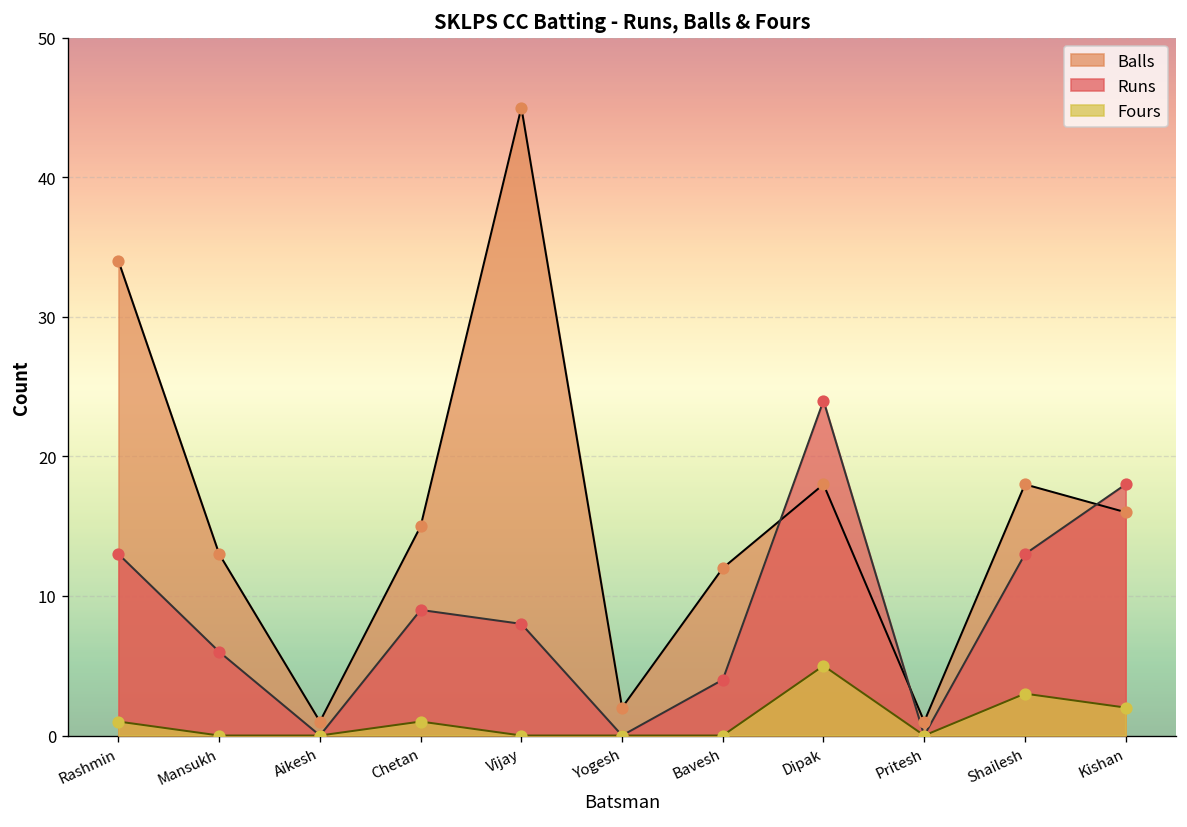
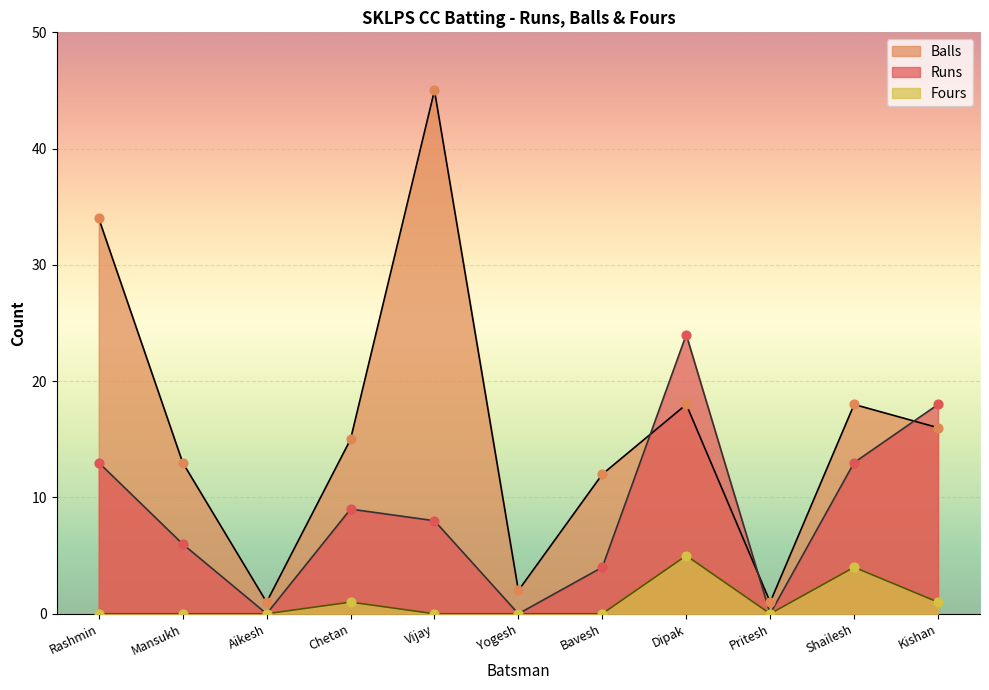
  {
    "Fours": {
-     "Rashmin": 1,
+     "Rashmin": 0,
      "Mansukh": 0,
      "Chetan": 1,
      "Vijay": 0,
      "Bavesh": 0,
      "Dipak": 5,
-     "Shailesh": 3,
-     "Kishan": 2
+     "Shailesh": 4,
+     "Kishan": 1
    }
  }
